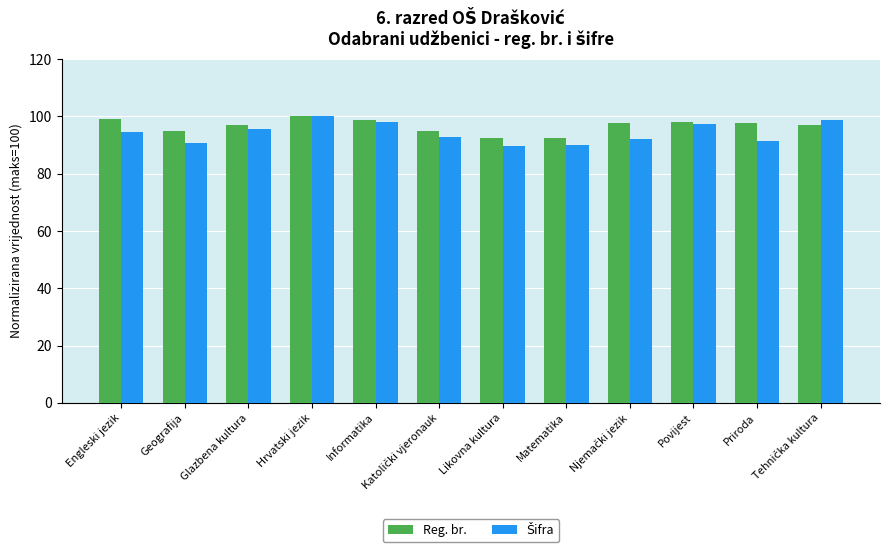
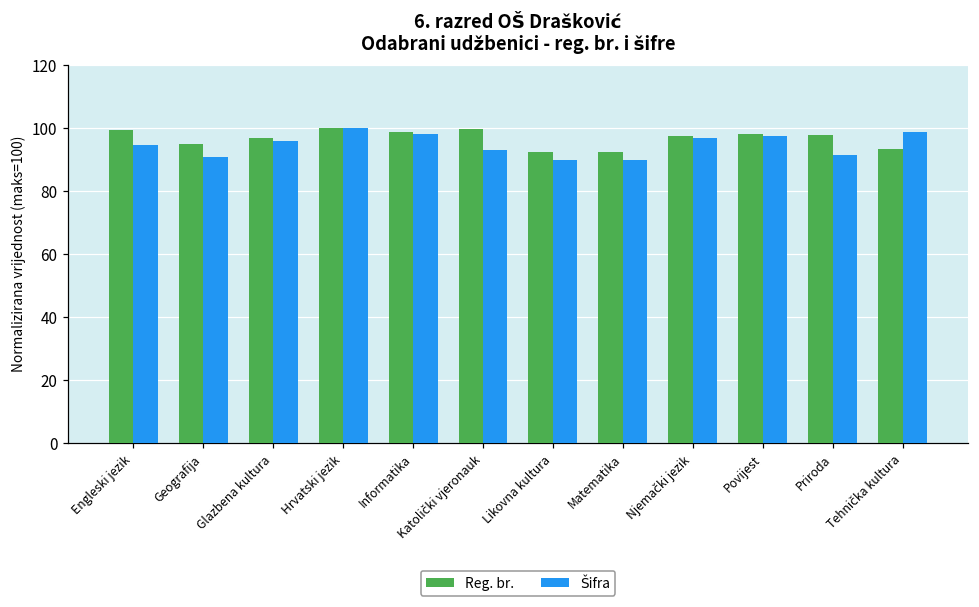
  {
    "Reg. br.": {
      "Engleski jezik": 99,
      "Geografija": 95,
      "Glazbena kultura": 97,
      "Hrvatski jezik": 100,
      "Informatika": 99,
-     "Katolički vjeronauk": 95,
+     "Katolički vjeronauk": 100,
      "Likovna kultura": 92,
      "Matematika": 92,
      "Njemački jezik": 98,
      "Povijest": 98,
      "Priroda": 98,
-     "Tehnička kultura": 97
+     "Tehnička kultura": 93
    },
    "Šifra": {
      "Engleski jezik": 95,
      "Geografija": 91,
      "Glazbena kultura": 96,
      "Hrvatski jezik": 100,
      "Informatika": 98,
      "Katolički vjeronauk": 93,
      "Likovna kultura": 90,
      "Matematika": 90,
-     "Njemački jezik": 92,
+     "Njemački jezik": 97,
      "Povijest": 97,
      "Priroda": 91,
      "Tehnička kultura": 99
    }
  }
